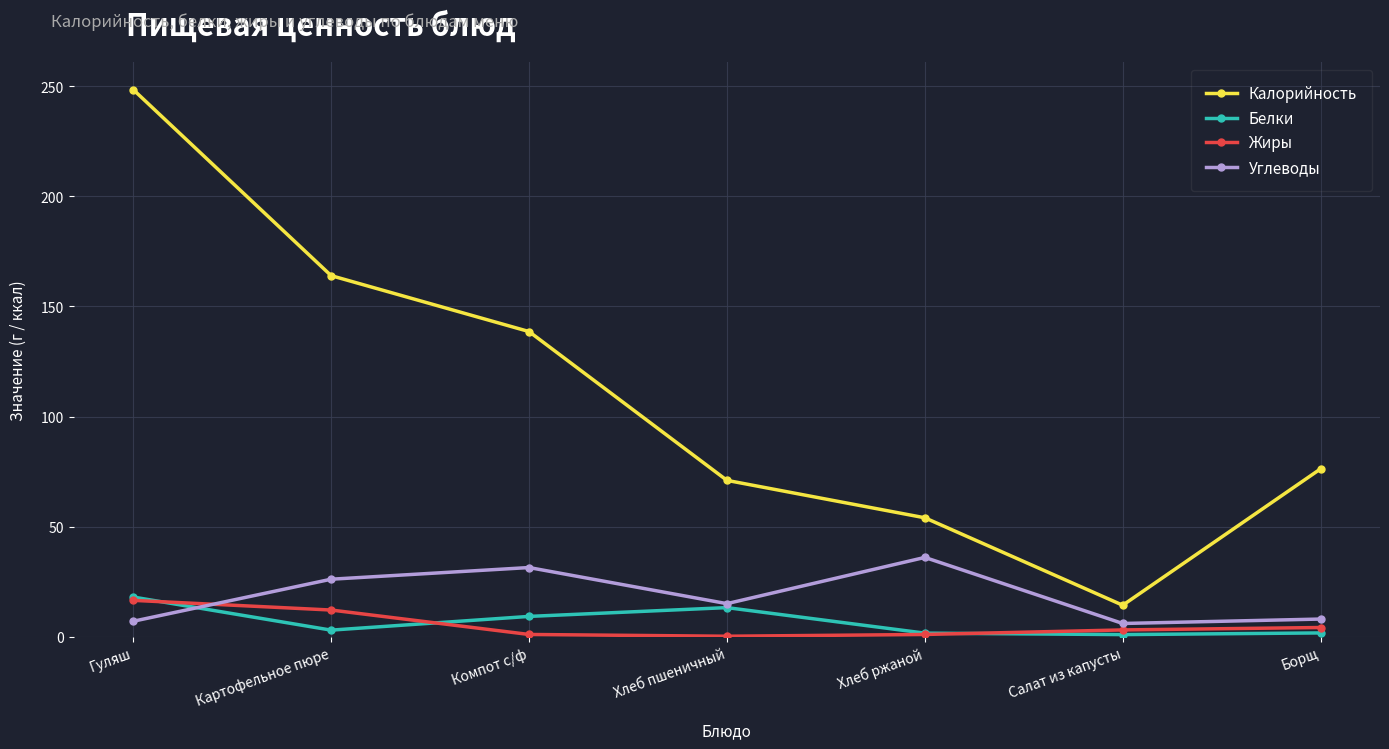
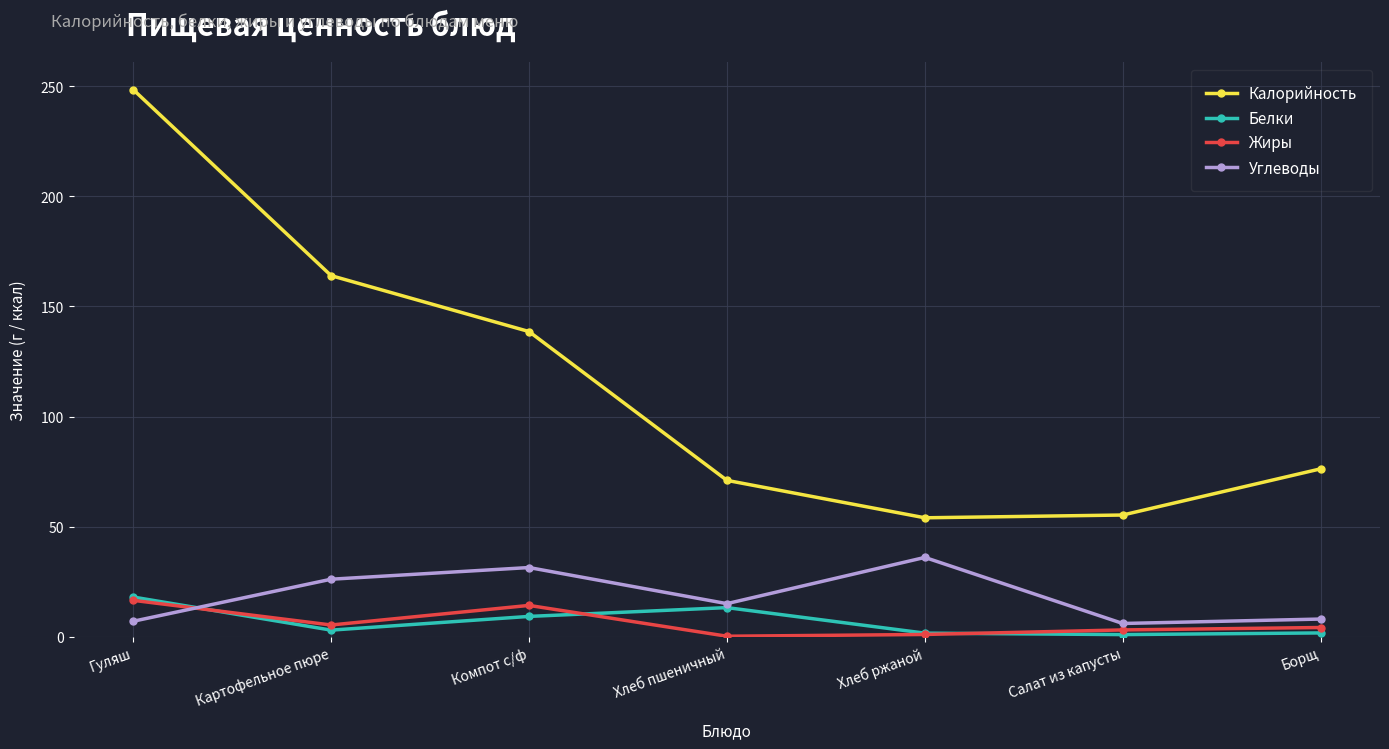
  {
    "Калорийность": {
      "Гуляш": 249,
      "Картофельное пюре": 164,
      "Компот с/ф": 139,
      "Хлеб пшеничный": 71,
      "Хлеб ржаной": 54,
-     "Салат из капусты": 14,
+     "Салат из капусты": 55,
      "Борщ": 76
    },
    "Белки": {
      "Гуляш": 18,
      "Картофельное пюре": 3,
      "Компот с/ф": 9,
      "Хлеб пшеничный": 13,
      "Салат из капусты": 1,
      "Борщ": 2
    },
    "Жиры": {
      "Гуляш": 17,
-     "Картофельное пюре": 12,
-     "Компот с/ф": 1,
+     "Картофельное пюре": 5,
+     "Компот с/ф": 14,
      "Хлеб пшеничный": 0,
      "Салат из капусты": 3,
      "Борщ": 4
    },
    "Углеводы": {
      "Гуляш": 7,
      "Картофельное пюре": 26,
      "Компот с/ф": 31,
      "Хлеб пшеничный": 15,
      "Хлеб ржаной": 36,
      "Салат из капусты": 6,
      "Борщ": 8
    }
  }
